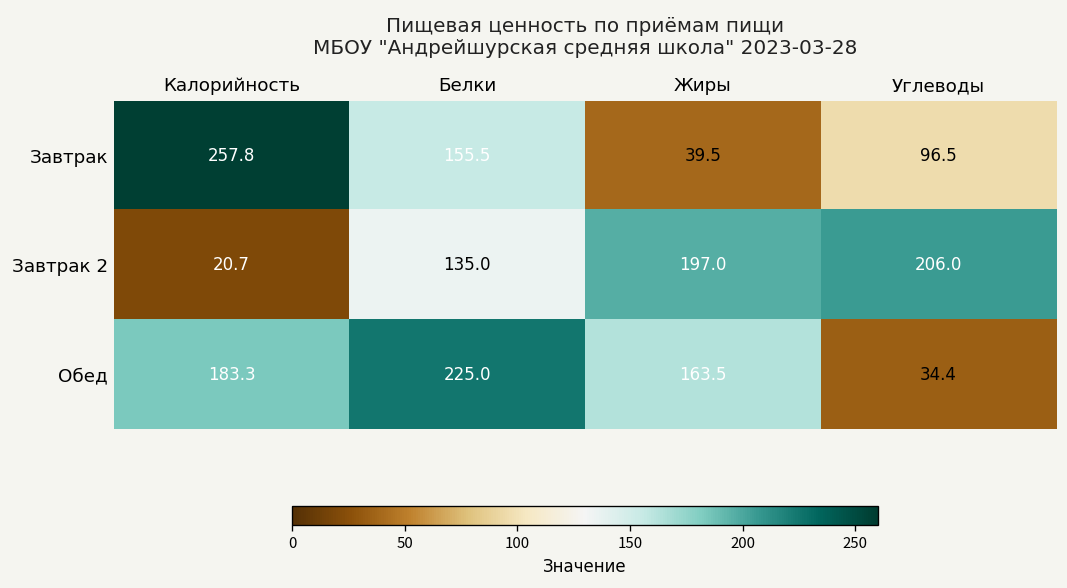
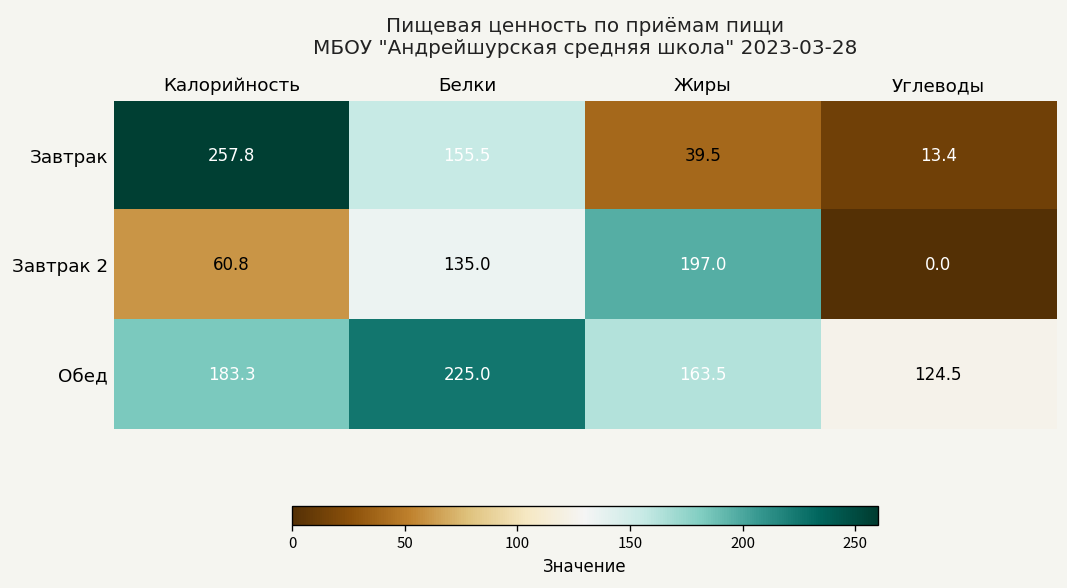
  {
    "Завтрак": {
      "Калорийность": 257.8,
      "Белки": 155.5,
      "Жиры": 39.5,
-     "Углеводы": 96.5
+     "Углеводы": 13.4
    },
    "Завтрак 2": {
-     "Калорийность": 20.7,
+     "Калорийность": 60.8,
      "Белки": 135.0,
      "Жиры": 197.0,
-     "Углеводы": 206.0
+     "Углеводы": 0.0
    },
    "Обед": {
      "Калорийность": 183.3,
      "Белки": 225.0,
      "Жиры": 163.5,
-     "Углеводы": 34.4
+     "Углеводы": 124.5
    }
  }
